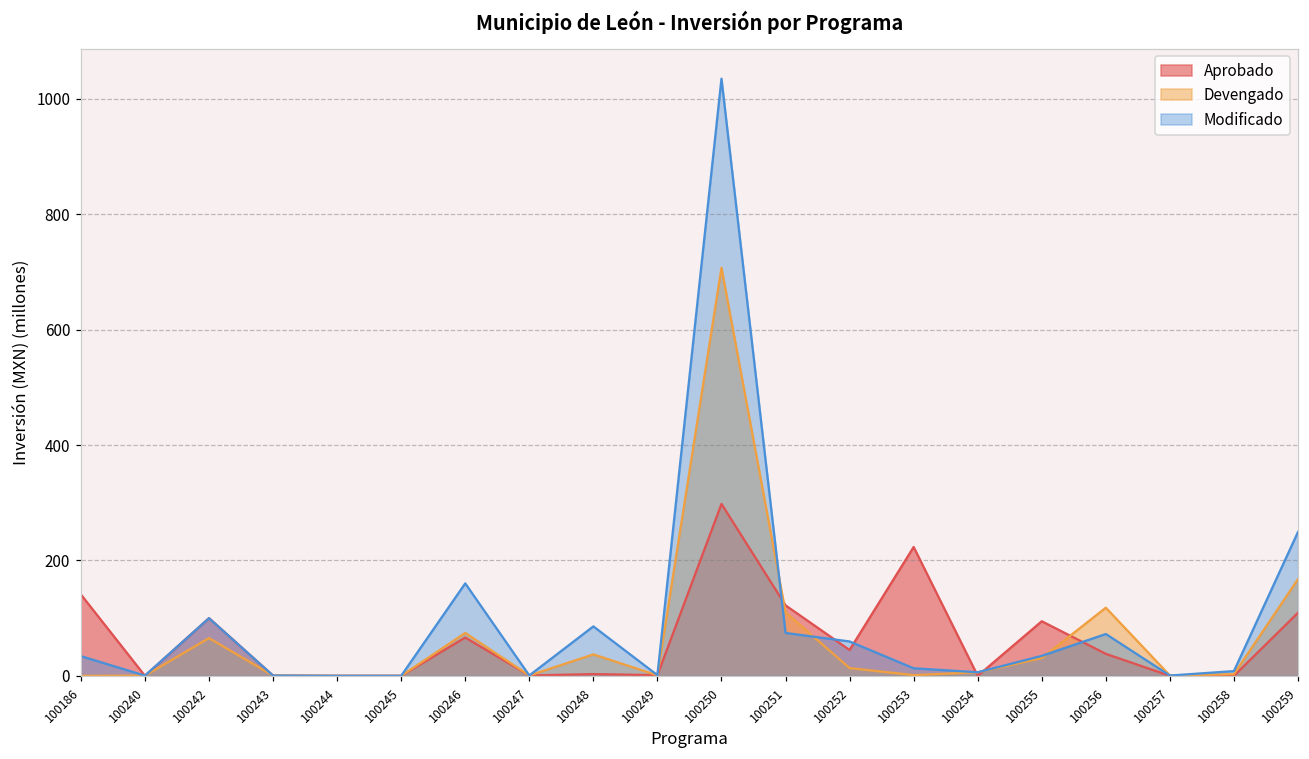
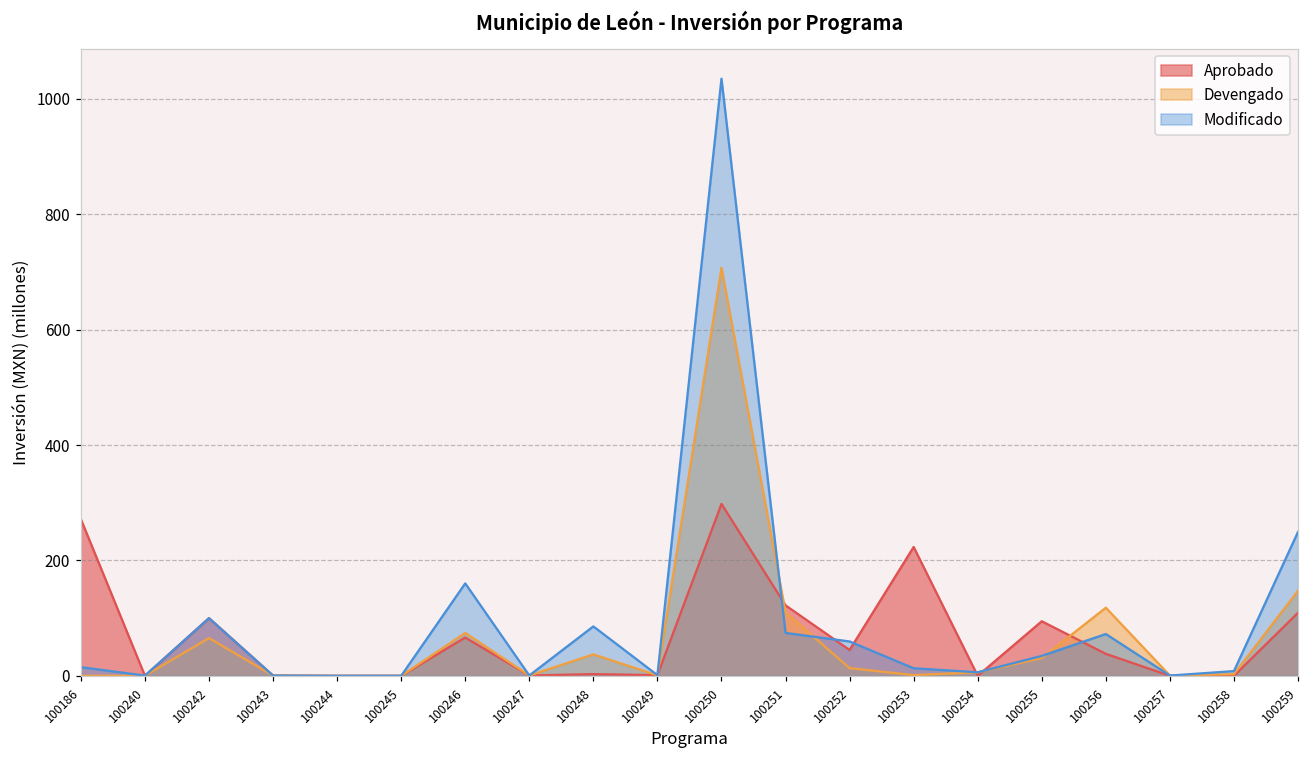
  {
    "Aprobado": {
-     "100186": 140,
+     "100186": 270,
      "100246": 70,
      "100248": 0,
      "100250": 300,
      "100251": 120,
      "100252": 40,
      "100253": 220,
      "100254": 0,
      "100255": 90,
      "100256": 40,
      "100259": 110
    },
    "Devengado": {
      "100186": 0,
      "100242": 70,
      "100246": 70,
      "100248": 40,
      "100250": 710,
      "100251": 110,
      "100252": 10,
      "100253": 0,
      "100256": 120,
-     "100259": 170
+     "100259": 150
    },
    "Modificado": {
-     "100186": 30,
+     "100186": 20,
      "100246": 160,
      "100248": 90,
      "100250": 1040,
      "100251": 70,
      "100252": 60,
      "100253": 10,
      "100256": 70,
      "100258": 10,
      "100259": 250
    }
  }
